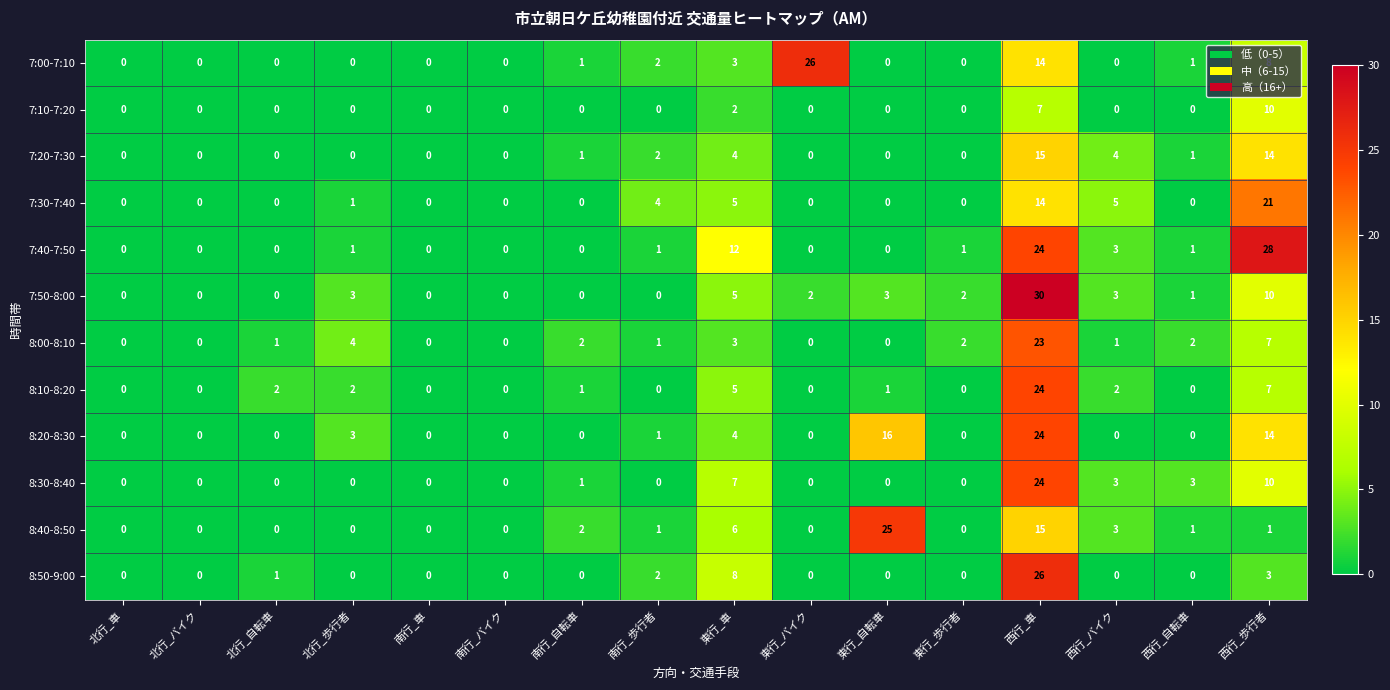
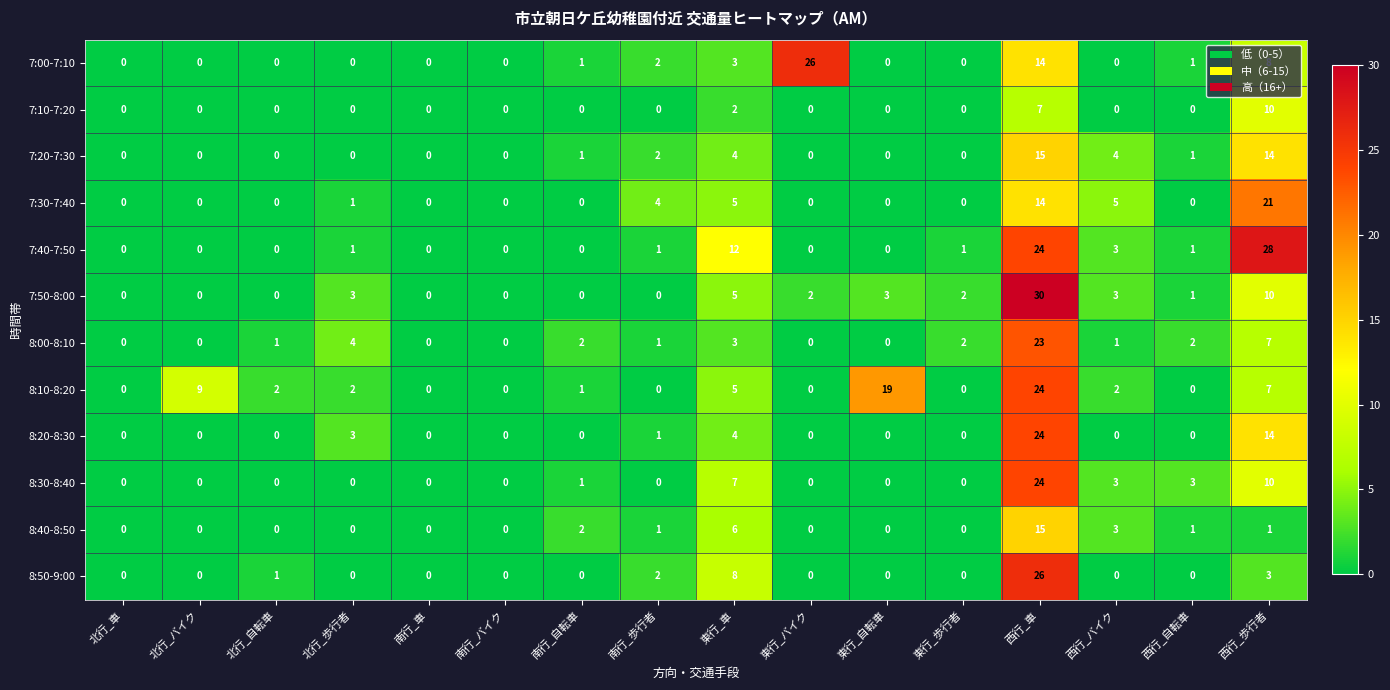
  {
    "7:00-7:10": {
      "北行_車": 0,
      "北行_バイク": 0,
      "北行_自転車": 0,
      "北行_歩行者": 0,
      "南行_車": 0,
      "南行_バイク": 0,
      "南行_自転車": 1,
      "南行_歩行者": 2,
      "東行_車": 3,
      "東行_バイク": 26,
      "東行_自転車": 0,
      "東行_歩行者": 0,
      "西行_車": 14,
      "西行_バイク": 0,
      "西行_自転車": 1
    },
    "7:10-7:20": {
      "北行_車": 0,
      "北行_バイク": 0,
      "北行_自転車": 0,
      "北行_歩行者": 0,
      "南行_車": 0,
      "南行_バイク": 0,
      "南行_自転車": 0,
      "南行_歩行者": 0,
      "東行_車": 2,
      "東行_バイク": 0,
      "東行_自転車": 0,
      "東行_歩行者": 0,
      "西行_車": 7,
      "西行_バイク": 0,
      "西行_自転車": 0,
      "西行_歩行者": 10
    },
    "7:20-7:30": {
      "北行_車": 0,
      "北行_バイク": 0,
      "北行_自転車": 0,
      "北行_歩行者": 0,
      "南行_車": 0,
      "南行_バイク": 0,
      "南行_自転車": 1,
      "南行_歩行者": 2,
      "東行_車": 4,
      "東行_バイク": 0,
      "東行_自転車": 0,
      "東行_歩行者": 0,
      "西行_車": 15,
      "西行_バイク": 4,
      "西行_自転車": 1,
      "西行_歩行者": 14
    },
    "7:30-7:40": {
      "北行_車": 0,
      "北行_バイク": 0,
      "北行_自転車": 0,
      "北行_歩行者": 1,
      "南行_車": 0,
      "南行_バイク": 0,
      "南行_自転車": 0,
      "南行_歩行者": 4,
      "東行_車": 5,
      "東行_バイク": 0,
      "東行_自転車": 0,
      "東行_歩行者": 0,
      "西行_車": 14,
      "西行_バイク": 5,
      "西行_自転車": 0,
      "西行_歩行者": 21
    },
    "7:40-7:50": {
      "北行_車": 0,
      "北行_バイク": 0,
      "北行_自転車": 0,
      "北行_歩行者": 1,
      "南行_車": 0,
      "南行_バイク": 0,
      "南行_自転車": 0,
      "南行_歩行者": 1,
      "東行_車": 12,
      "東行_バイク": 0,
      "東行_自転車": 0,
      "東行_歩行者": 1,
      "西行_車": 24,
      "西行_バイク": 3,
      "西行_自転車": 1,
      "西行_歩行者": 28
    },
    "7:50-8:00": {
      "北行_車": 0,
      "北行_バイク": 0,
      "北行_自転車": 0,
      "北行_歩行者": 3,
      "南行_車": 0,
      "南行_バイク": 0,
      "南行_自転車": 0,
      "南行_歩行者": 0,
      "東行_車": 5,
      "東行_バイク": 2,
      "東行_自転車": 3,
      "東行_歩行者": 2,
      "西行_車": 30,
      "西行_バイク": 3,
      "西行_自転車": 1,
      "西行_歩行者": 10
    },
    "8:00-8:10": {
      "北行_車": 0,
      "北行_バイク": 0,
      "北行_自転車": 1,
      "北行_歩行者": 4,
      "南行_車": 0,
      "南行_バイク": 0,
      "南行_自転車": 2,
      "南行_歩行者": 1,
      "東行_車": 3,
      "東行_バイク": 0,
      "東行_自転車": 0,
      "東行_歩行者": 2,
      "西行_車": 23,
      "西行_バイク": 1,
      "西行_自転車": 2,
      "西行_歩行者": 7
    },
    "8:10-8:20": {
      "北行_車": 0,
-     "北行_バイク": 0,
+     "北行_バイク": 9,
      "北行_自転車": 2,
      "北行_歩行者": 2,
      "南行_車": 0,
      "南行_バイク": 0,
      "南行_自転車": 1,
      "南行_歩行者": 0,
      "東行_車": 5,
      "東行_バイク": 0,
-     "東行_自転車": 1,
+     "東行_自転車": 19,
      "東行_歩行者": 0,
      "西行_車": 24,
      "西行_バイク": 2,
      "西行_自転車": 0,
      "西行_歩行者": 7
    },
    "8:20-8:30": {
      "北行_車": 0,
      "北行_バイク": 0,
      "北行_自転車": 0,
      "北行_歩行者": 3,
      "南行_車": 0,
      "南行_バイク": 0,
      "南行_自転車": 0,
      "南行_歩行者": 1,
      "東行_車": 4,
      "東行_バイク": 0,
-     "東行_自転車": 16,
+     "東行_自転車": 0,
      "東行_歩行者": 0,
      "西行_車": 24,
      "西行_バイク": 0,
      "西行_自転車": 0,
      "西行_歩行者": 14
    },
    "8:30-8:40": {
      "北行_車": 0,
      "北行_バイク": 0,
      "北行_自転車": 0,
      "北行_歩行者": 0,
      "南行_車": 0,
      "南行_バイク": 0,
      "南行_自転車": 1,
      "南行_歩行者": 0,
      "東行_車": 7,
      "東行_バイク": 0,
      "東行_自転車": 0,
      "東行_歩行者": 0,
      "西行_車": 24,
      "西行_バイク": 3,
      "西行_自転車": 3,
      "西行_歩行者": 10
    },
    "8:40-8:50": {
      "北行_車": 0,
      "北行_バイク": 0,
      "北行_自転車": 0,
      "北行_歩行者": 0,
      "南行_車": 0,
      "南行_バイク": 0,
      "南行_自転車": 2,
      "南行_歩行者": 1,
      "東行_車": 6,
      "東行_バイク": 0,
-     "東行_自転車": 25,
+     "東行_自転車": 0,
      "東行_歩行者": 0,
      "西行_車": 15,
      "西行_バイク": 3,
      "西行_自転車": 1,
      "西行_歩行者": 1
    },
    "8:50-9:00": {
      "北行_車": 0,
      "北行_バイク": 0,
      "北行_自転車": 1,
      "北行_歩行者": 0,
      "南行_車": 0,
      "南行_バイク": 0,
      "南行_自転車": 0,
      "南行_歩行者": 2,
      "東行_車": 8,
      "東行_バイク": 0,
      "東行_自転車": 0,
      "東行_歩行者": 0,
      "西行_車": 26,
      "西行_バイク": 0,
      "西行_自転車": 0,
      "西行_歩行者": 3
    }
  }
